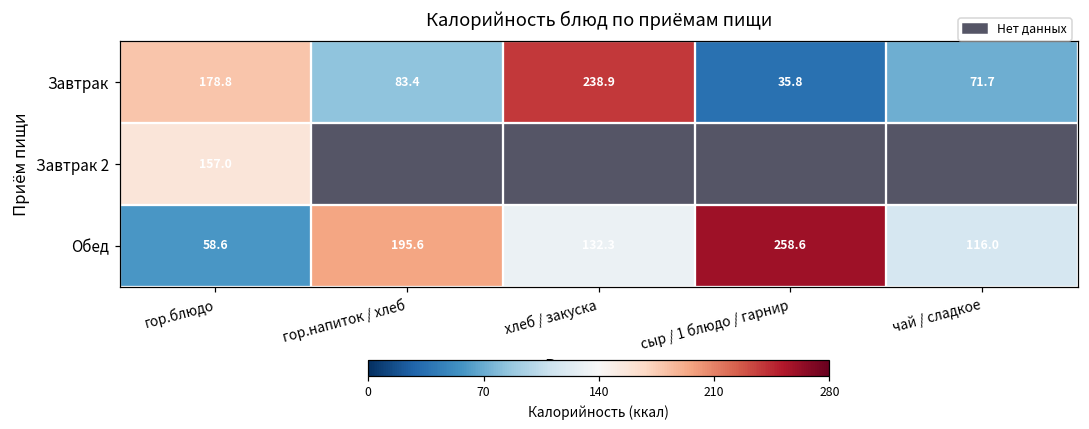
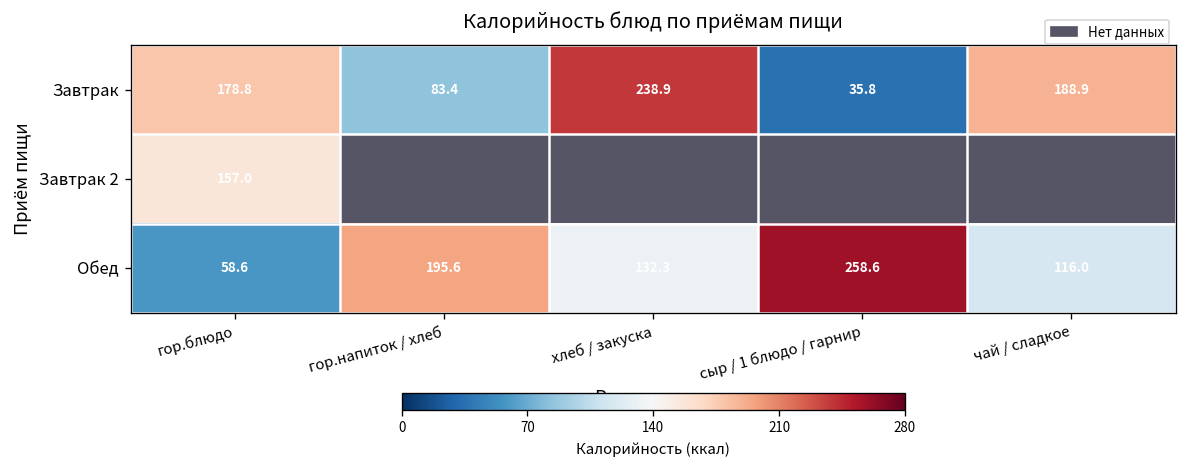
  {
    "Завтрак": {
      "гор.блюдо": 178.8,
      "гор.напиток / хлеб": 83.4,
      "хлеб / закуска": 238.9,
      "сыр / 1 блюдо / гарнир": 35.8,
-     "чай / сладкое": 71.7
+     "чай / сладкое": 188.9
    },
    "Обед": {
      "гор.блюдо": 58.6,
      "гор.напиток / хлеб": 195.6,
      "сыр / 1 блюдо / гарнир": 258.6
    }
  }
